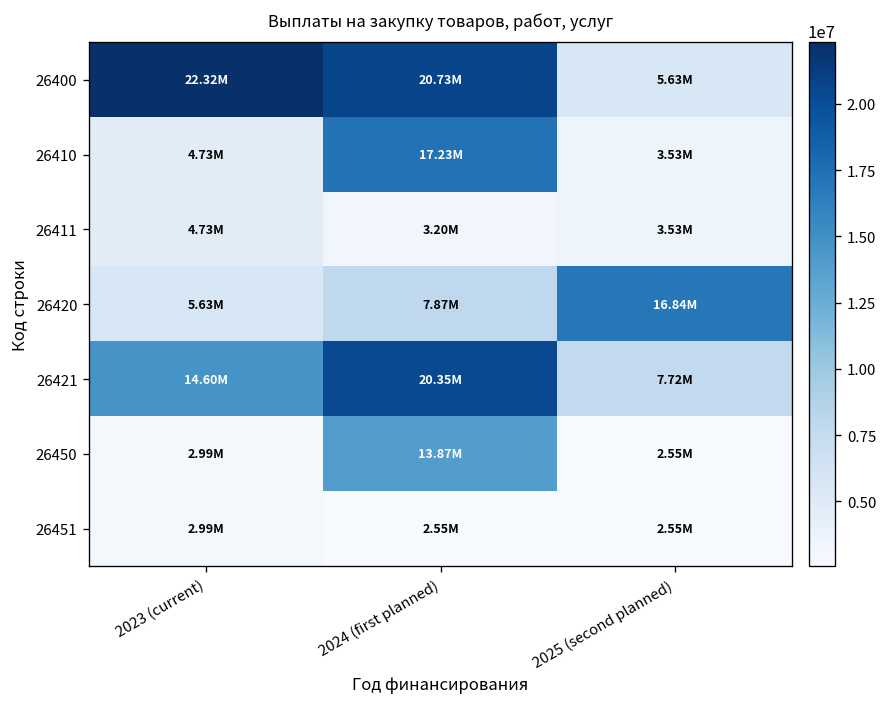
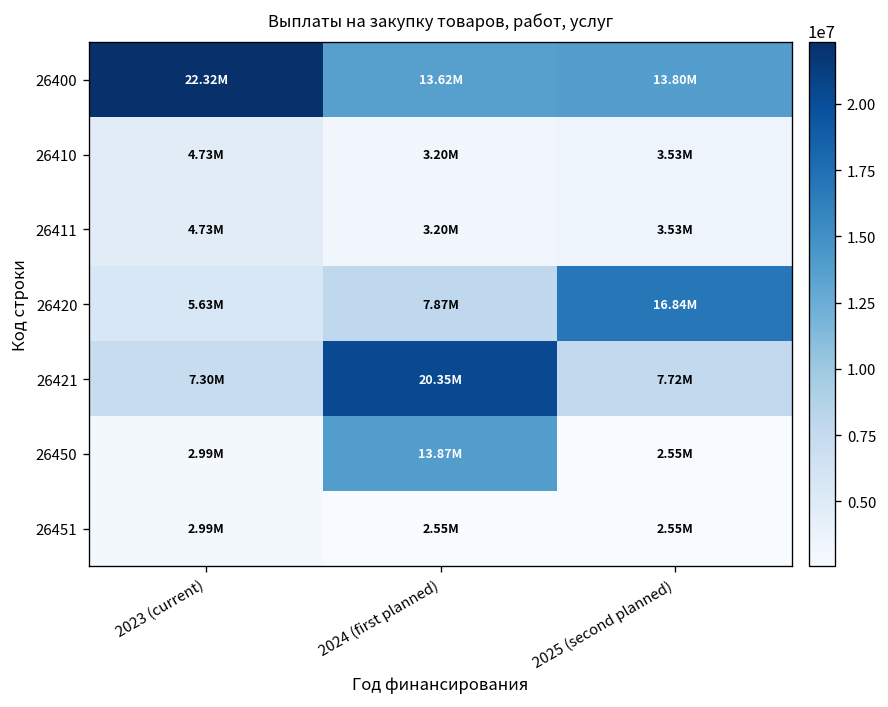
  {
    "26400": {
      "2023 (current)": "22.32M",
-     "2024 (first planned)": "20.73M",
-     "2025 (second planned)": "5.63M"
+     "2024 (first planned)": "13.62M",
+     "2025 (second planned)": "13.80M"
    },
    "26410": {
      "2023 (current)": "4.73M",
-     "2024 (first planned)": "17.23M",
+     "2024 (first planned)": "3.20M",
      "2025 (second planned)": "3.53M"
    },
    "26411": {
      "2023 (current)": "4.73M",
      "2024 (first planned)": "3.20M",
      "2025 (second planned)": "3.53M"
    },
    "26420": {
      "2023 (current)": "5.63M",
      "2024 (first planned)": "7.87M",
      "2025 (second planned)": "16.84M"
    },
    "26421": {
-     "2023 (current)": "14.60M",
+     "2023 (current)": "7.30M",
      "2024 (first planned)": "20.35M",
      "2025 (second planned)": "7.72M"
    },
    "26450": {
      "2023 (current)": "2.99M",
      "2024 (first planned)": "13.87M",
      "2025 (second planned)": "2.55M"
    },
    "26451": {
      "2023 (current)": "2.99M",
      "2024 (first planned)": "2.55M",
      "2025 (second planned)": "2.55M"
    }
  }
